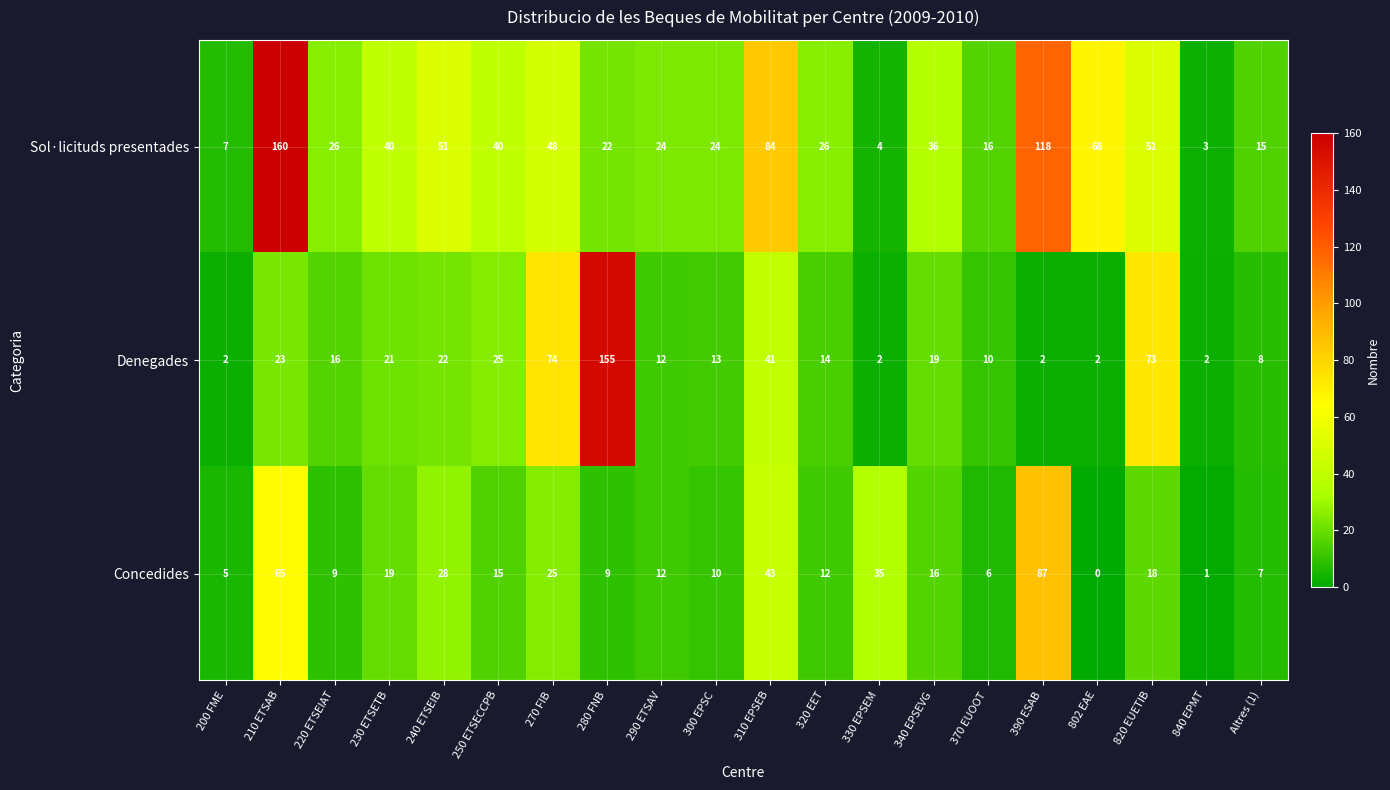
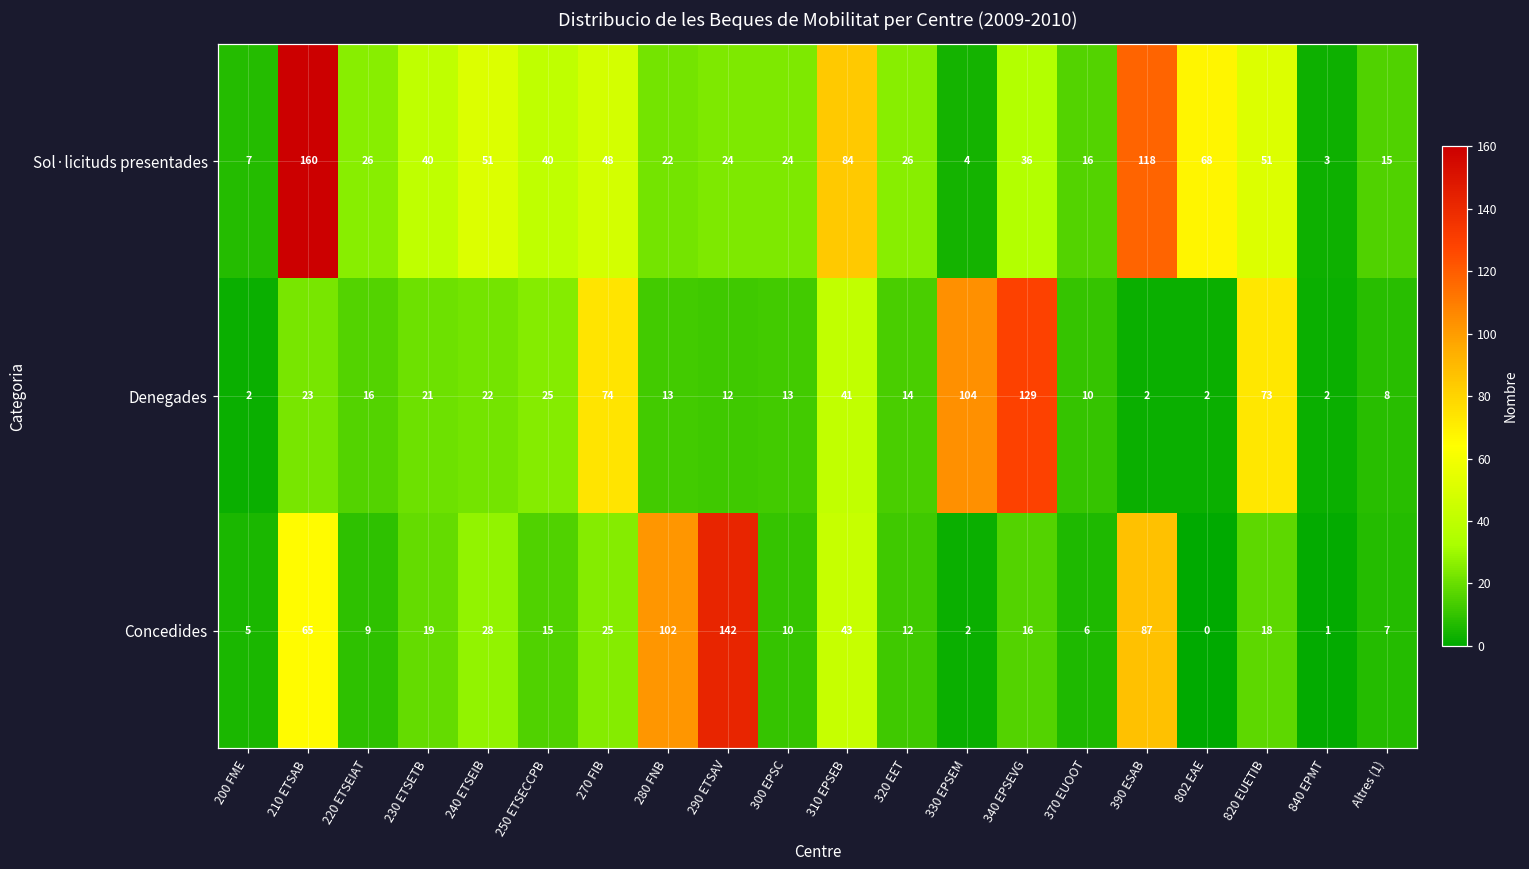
  {
    "Sol·licituds presentades": {
      "200 FME": 7,
      "210 ETSAB": 160,
      "220 ETSEIAT": 26,
      "230 ETSETB": 40,
      "240 ETSEIB": 51,
      "250 ETSECCPB": 40,
      "270 FIB": 48,
      "280 FNB": 22,
      "290 ETSAV": 24,
      "300 EPSC": 24,
      "310 EPSEB": 84,
      "320 EET": 26,
      "330 EPSEM": 4,
      "340 EPSEVG": 36,
      "370 EUOOT": 16,
      "390 ESAB": 118,
      "802 EAE": 68,
      "820 EUETIB": 51,
      "840 EPMT": 3,
      "Altres (1)": 15
    },
    "Denegades": {
      "200 FME": 2,
      "210 ETSAB": 23,
      "220 ETSEIAT": 16,
      "230 ETSETB": 21,
      "240 ETSEIB": 22,
      "250 ETSECCPB": 25,
      "270 FIB": 74,
-     "280 FNB": 155,
+     "280 FNB": 13,
      "290 ETSAV": 12,
      "300 EPSC": 13,
      "310 EPSEB": 41,
      "320 EET": 14,
-     "330 EPSEM": 2,
-     "340 EPSEVG": 19,
+     "330 EPSEM": 104,
+     "340 EPSEVG": 129,
      "370 EUOOT": 10,
      "390 ESAB": 2,
      "802 EAE": 2,
      "820 EUETIB": 73,
      "840 EPMT": 2,
      "Altres (1)": 8
    },
    "Concedides": {
      "200 FME": 5,
      "210 ETSAB": 65,
      "220 ETSEIAT": 9,
      "230 ETSETB": 19,
      "240 ETSEIB": 28,
      "250 ETSECCPB": 15,
      "270 FIB": 25,
-     "280 FNB": 9,
-     "290 ETSAV": 12,
+     "280 FNB": 102,
+     "290 ETSAV": 142,
      "300 EPSC": 10,
      "310 EPSEB": 43,
      "320 EET": 12,
-     "330 EPSEM": 35,
+     "330 EPSEM": 2,
      "340 EPSEVG": 16,
      "370 EUOOT": 6,
      "390 ESAB": 87,
      "802 EAE": 0,
      "820 EUETIB": 18,
      "840 EPMT": 1,
      "Altres (1)": 7
    }
  }
